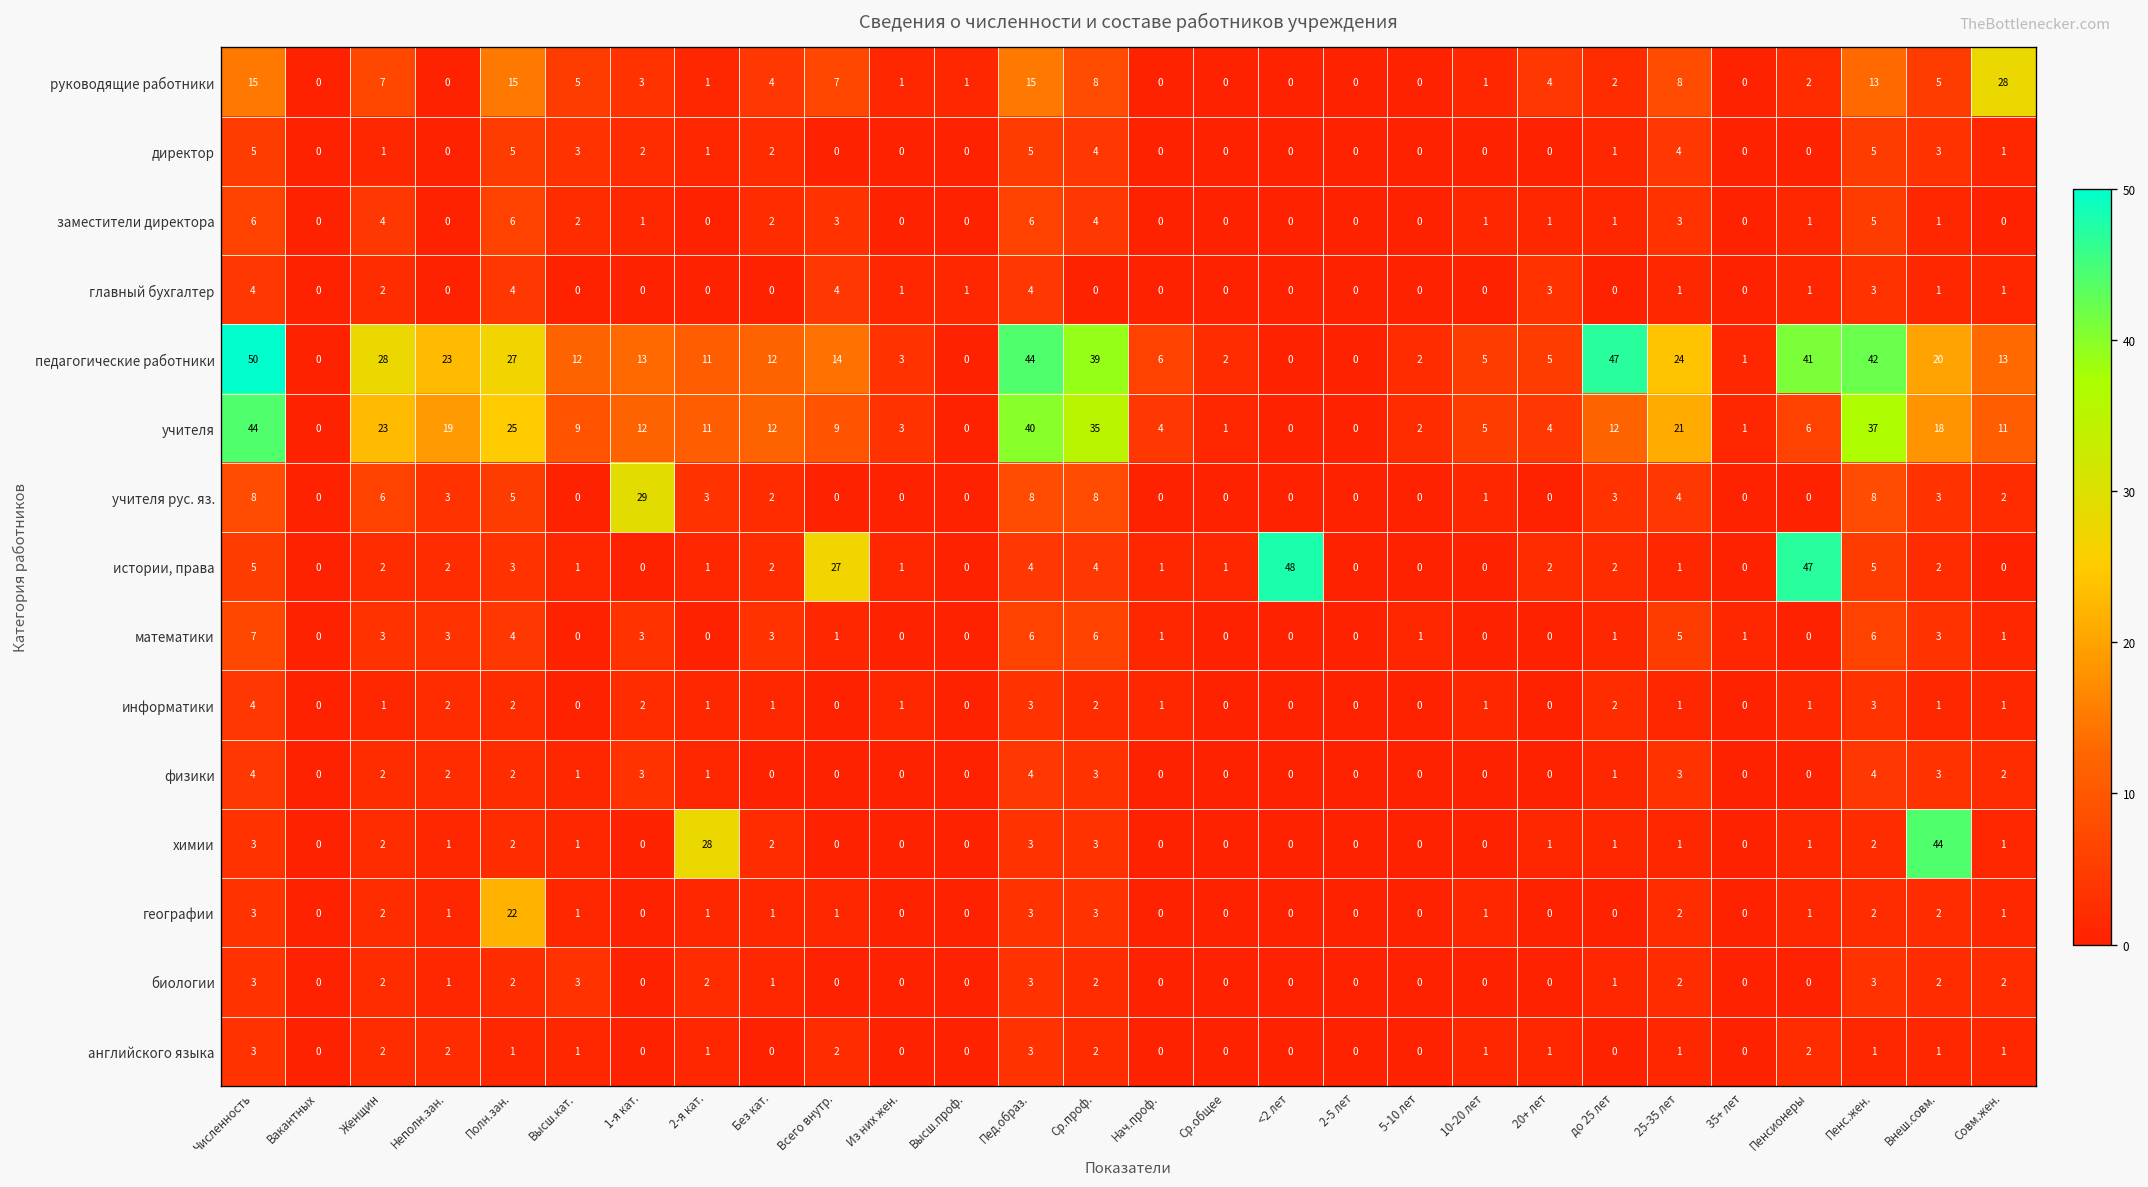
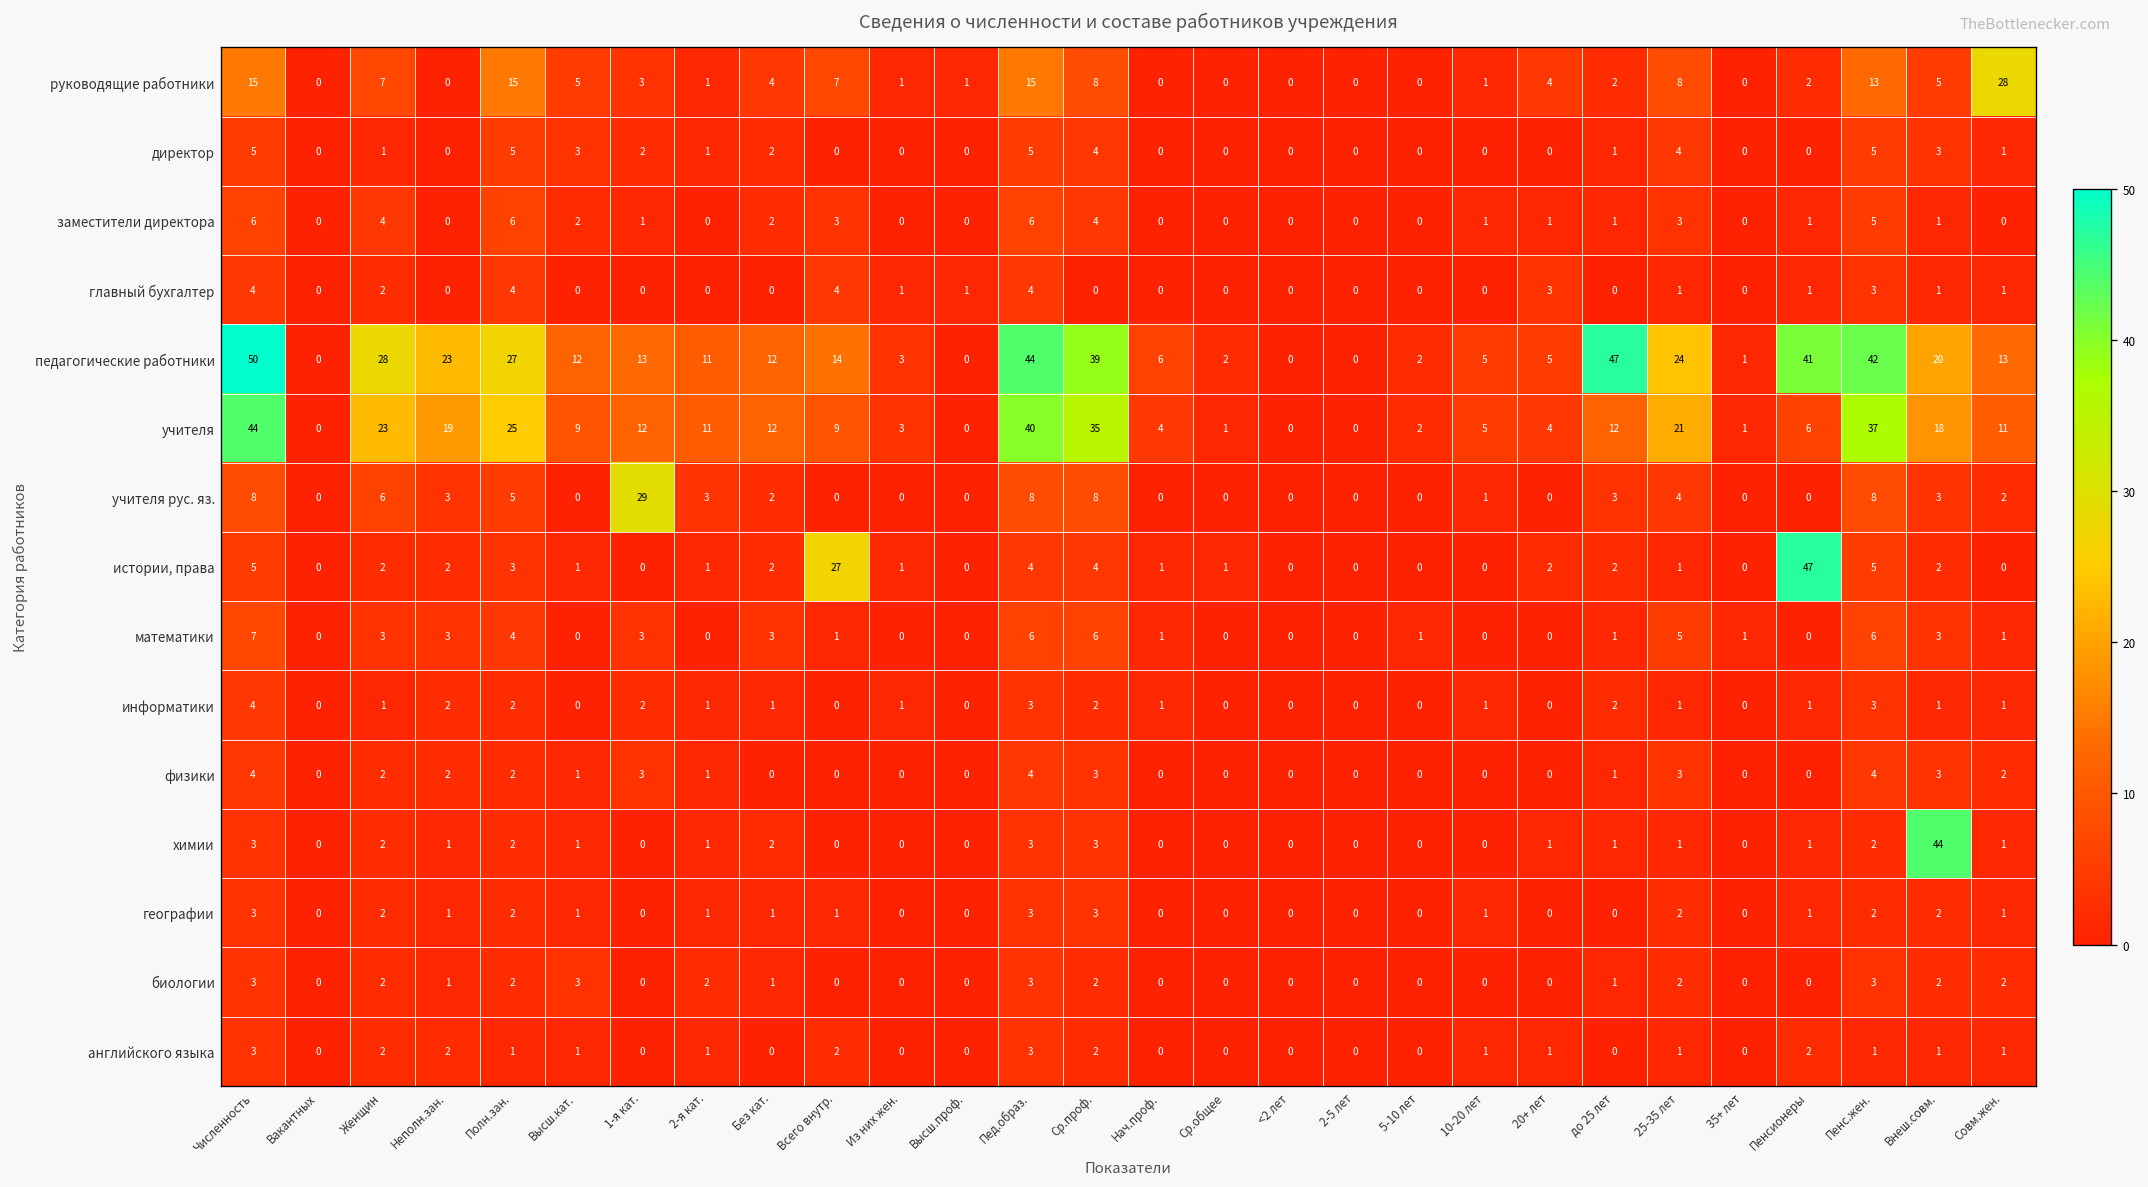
  {
    "истории, права": {
      "Численность": 5,
      "Вакантных": 0,
      "Женщин": 2,
      "Неполн.зан.": 2,
      "Полн.зан.": 3,
      "Высш.кат.": 1,
      "1-я кат.": 0,
      "2-я кат.": 1,
      "Без кат.": 2,
      "Всего внутр.": 27,
      "Из них жен.": 1,
      "Высш.проф.": 0,
      "Пед.образ.": 4,
      "Ср.проф.": 4,
      "Нач.проф.": 1,
      "Ср.общее": 1,
-     "<2 лет": 48,
+     "<2 лет": 0,
      "2-5 лет": 0,
      "5-10 лет": 0,
      "10-20 лет": 0,
      "20+ лет": 2,
      "до 25 лет": 2,
      "25-35 лет": 1,
      "35+ лет": 0,
      "Пенсионеры": 47,
      "Пенс.жен.": 5,
      "Внеш.совм.": 2,
      "Совм.жен.": 0
    },
    "химии": {
      "Численность": 3,
      "Вакантных": 0,
      "Женщин": 2,
      "Неполн.зан.": 1,
      "Полн.зан.": 2,
      "Высш.кат.": 1,
      "1-я кат.": 0,
-     "2-я кат.": 28,
+     "2-я кат.": 1,
      "Без кат.": 2,
      "Всего внутр.": 0,
      "Из них жен.": 0,
      "Высш.проф.": 0,
      "Пед.образ.": 3,
      "Ср.проф.": 3,
      "Нач.проф.": 0,
      "Ср.общее": 0,
      "<2 лет": 0,
      "2-5 лет": 0,
      "5-10 лет": 0,
      "10-20 лет": 0,
      "20+ лет": 1,
      "до 25 лет": 1,
      "25-35 лет": 1,
      "35+ лет": 0,
      "Пенсионеры": 1,
      "Пенс.жен.": 2,
      "Внеш.совм.": 44,
      "Совм.жен.": 1
    },
    "географии": {
      "Численность": 3,
      "Вакантных": 0,
      "Женщин": 2,
      "Неполн.зан.": 1,
-     "Полн.зан.": 22,
+     "Полн.зан.": 2,
      "Высш.кат.": 1,
      "1-я кат.": 0,
      "2-я кат.": 1,
      "Без кат.": 1,
      "Всего внутр.": 1,
      "Из них жен.": 0,
      "Высш.проф.": 0,
      "Пед.образ.": 3,
      "Ср.проф.": 3,
      "Нач.проф.": 0,
      "Ср.общее": 0,
      "<2 лет": 0,
      "2-5 лет": 0,
      "5-10 лет": 0,
      "10-20 лет": 1,
      "20+ лет": 0,
      "до 25 лет": 0,
      "25-35 лет": 2,
      "35+ лет": 0,
      "Пенсионеры": 1,
      "Пенс.жен.": 2,
      "Внеш.совм.": 2,
      "Совм.жен.": 1
    }
  }
